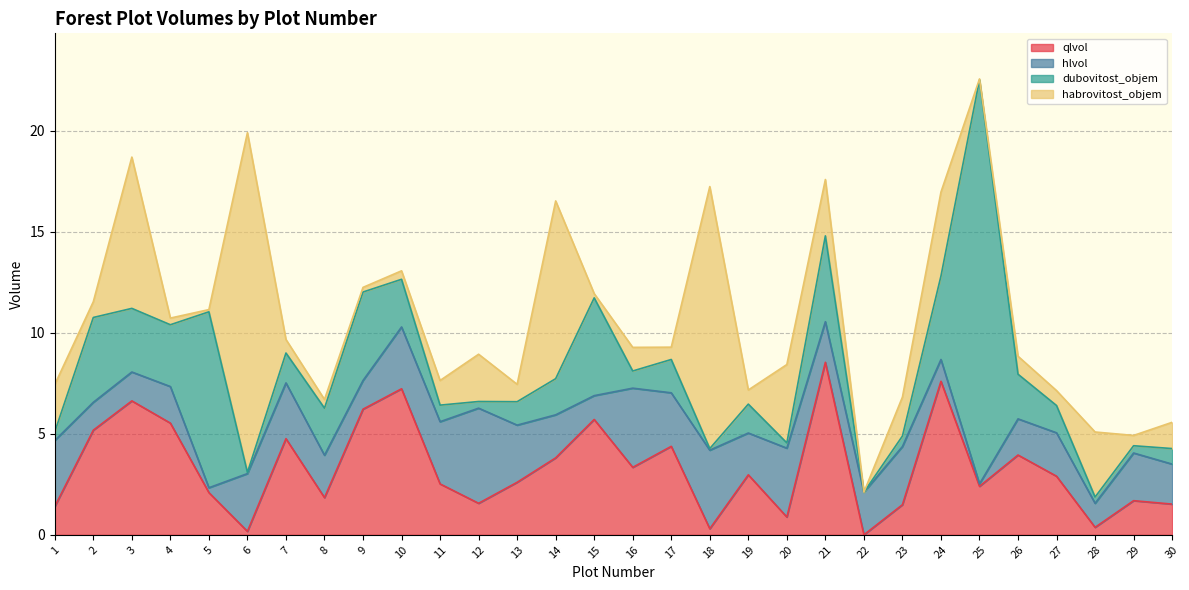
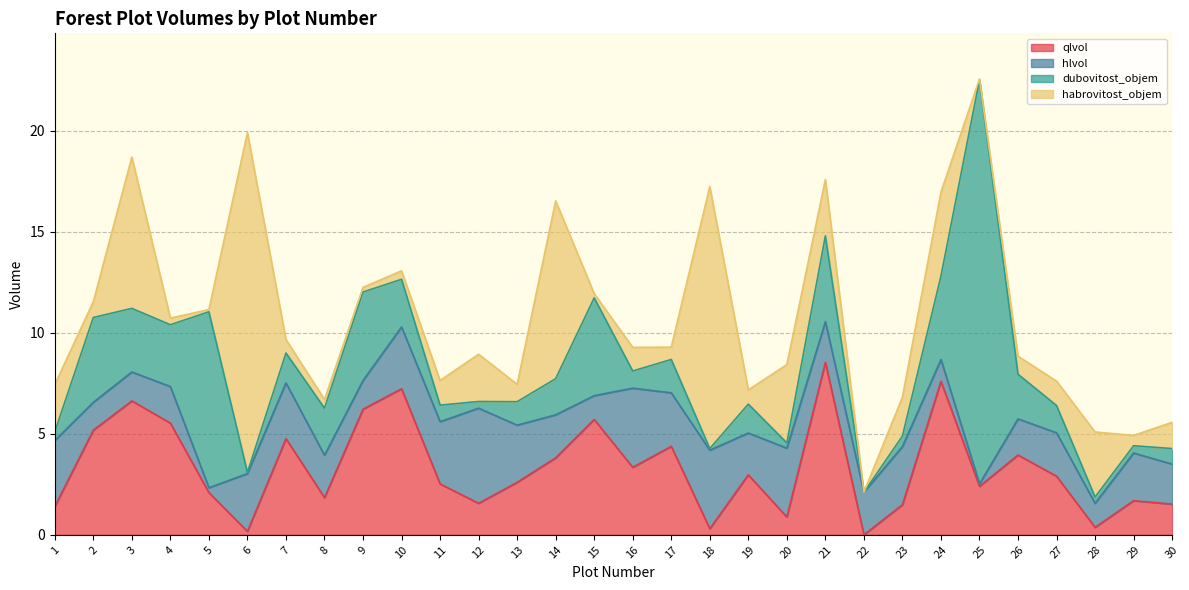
  {
    "qlvol": {
      "1": 1.4,
      "2": 5.2,
      "3": 6.6,
      "4": 5.5,
      "5": 2.1,
      "6": 0.2,
      "7": 4.8,
      "8": 1.8,
      "9": 6.2,
      "10": 7.2,
      "11": 2.5,
      "12": 1.6,
      "13": 2.6,
      "14": 3.8,
      "15": 5.7,
      "16": 3.3,
      "17": 4.4,
      "18": 0.3,
      "19": 3.0,
      "20": 0.9,
      "21": 8.5,
      "22": 0.0,
      "23": 1.5,
      "24": 7.6,
      "26": 4.0,
      "27": 2.9,
      "28": 0.4,
      "29": 1.7,
      "30": 1.5
    },
    "habrovitost_objem": {
      "1": 2.3,
      "2": 0.8,
      "3": 7.5,
      "4": 0.3,
      "6": 16.8,
      "7": 0.7,
      "8": 0.4,
      "9": 0.2,
      "10": 0.4,
      "11": 1.2,
      "12": 2.3,
      "13": 0.9,
      "14": 8.8,
      "15": 0.2,
      "16": 1.2,
      "17": 0.6,
      "18": 13.0,
      "19": 0.7,
      "20": 3.9,
      "21": 2.8,
      "23": 1.9,
      "24": 4.2,
      "26": 0.9,
-     "27": 0.7,
+     "27": 1.2,
      "28": 3.2,
      "29": 0.5,
      "30": 1.3
    }
  }
